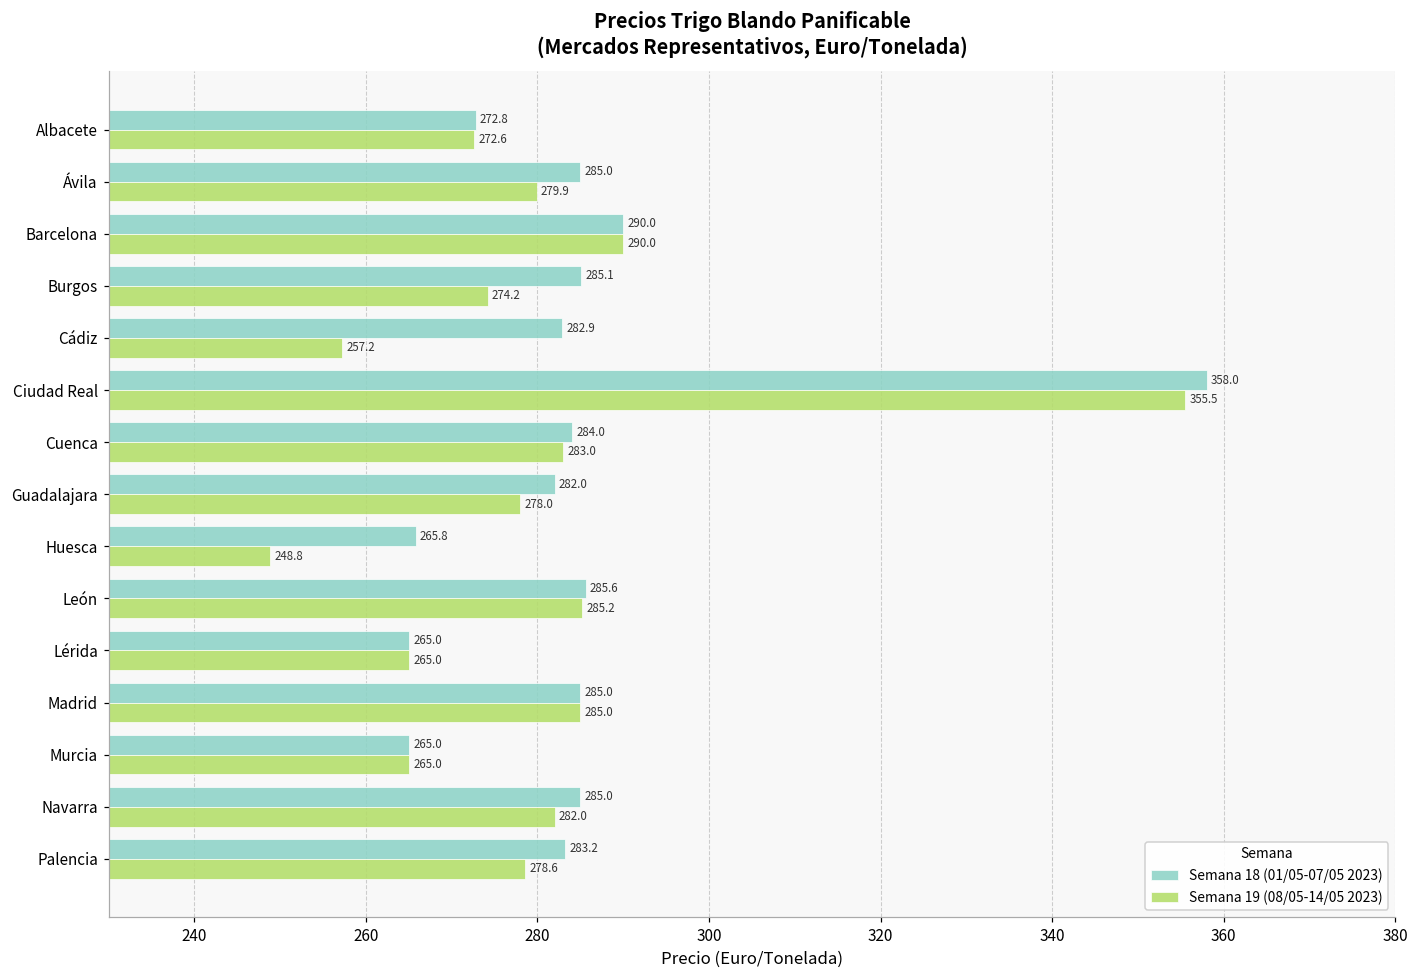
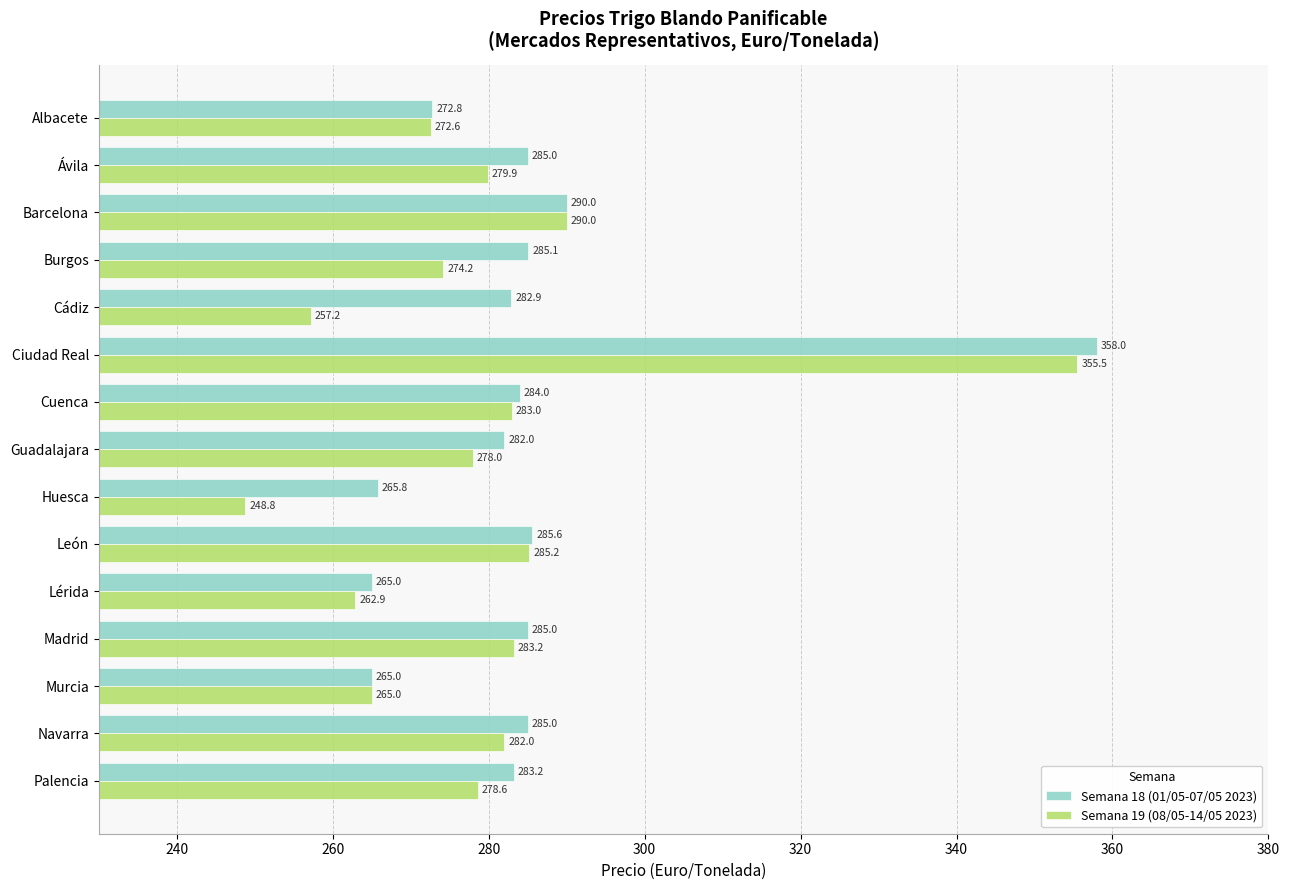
  {
    "Semana 18 (01/05-07/05 2023)": {
      "Albacete": 272.8,
      "Ávila": 285.0,
      "Barcelona": 290.0,
      "Burgos": 285.1,
      "Cádiz": 282.9,
      "Ciudad Real": 358.0,
      "Cuenca": 284.0,
      "Guadalajara": 282.0,
      "Huesca": 265.8,
      "León": 285.6,
      "Lérida": 265.0,
      "Madrid": 285.0,
      "Murcia": 265.0,
      "Navarra": 285.0,
      "Palencia": 283.2
    },
    "Semana 19 (08/05-14/05 2023)": {
      "Albacete": 272.6,
      "Ávila": 279.9,
      "Barcelona": 290.0,
      "Burgos": 274.2,
      "Cádiz": 257.2,
      "Ciudad Real": 355.5,
      "Cuenca": 283.0,
      "Guadalajara": 278.0,
      "Huesca": 248.8,
      "León": 285.2,
-     "Lérida": 265.0,
-     "Madrid": 285.0,
+     "Lérida": 262.9,
+     "Madrid": 283.2,
      "Murcia": 265.0,
      "Navarra": 282.0,
      "Palencia": 278.6
    }
  }
